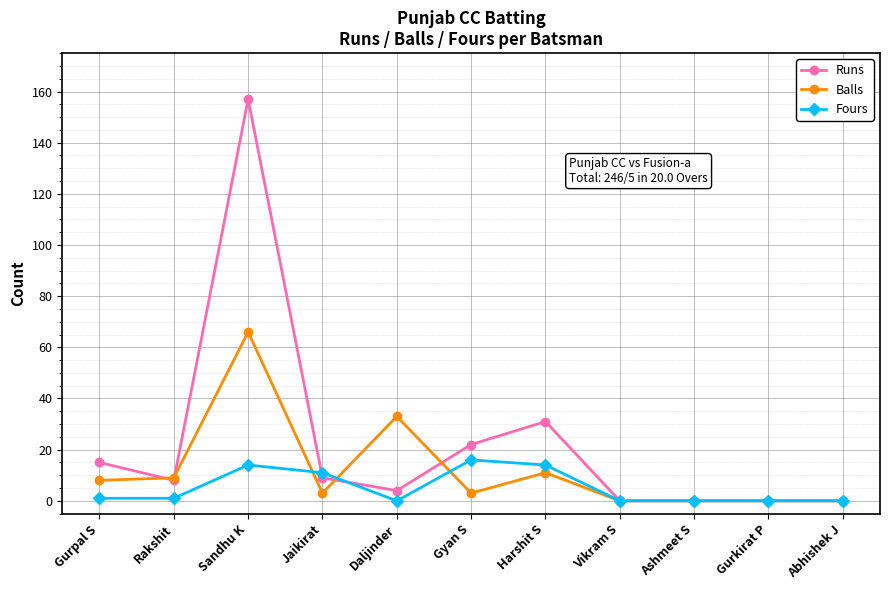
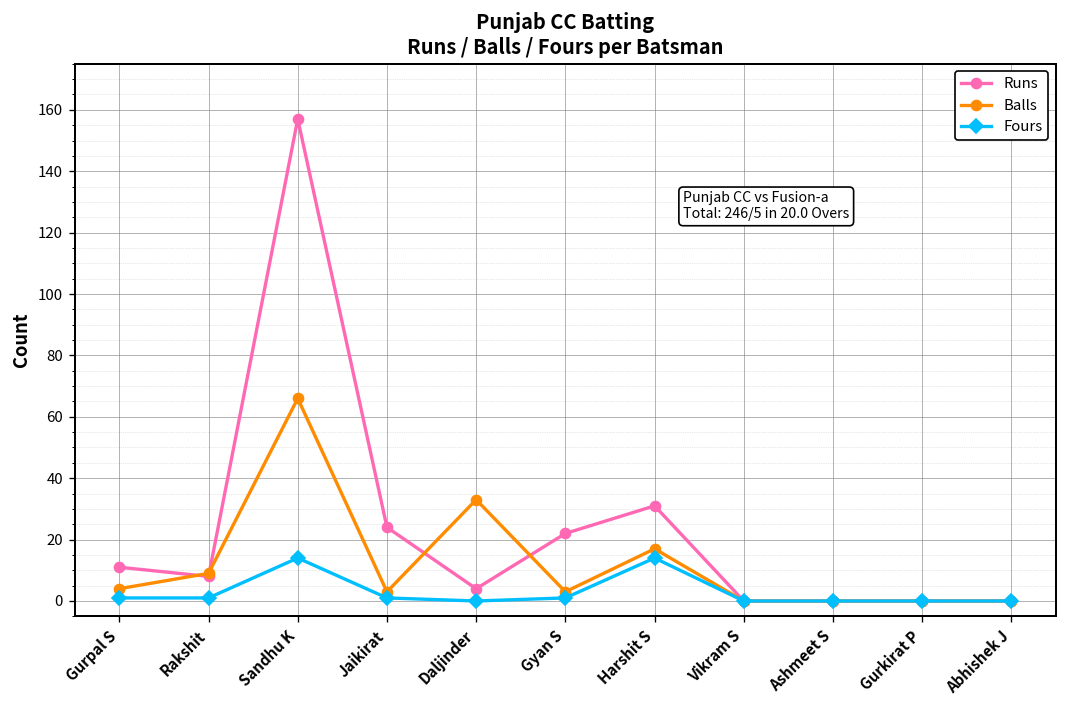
  {
    "Runs": {
-     "Gurpal S": 15,
+     "Gurpal S": 11,
      "Rakshit": 8,
      "Sandhu K": 157,
-     "Jaikirat": 9,
+     "Jaikirat": 24,
      "Daljinder": 4,
      "Gyan S": 22,
      "Harshit S": 31
    },
    "Balls": {
-     "Gurpal S": 8,
+     "Gurpal S": 4,
      "Rakshit": 9,
      "Sandhu K": 66,
      "Jaikirat": 3,
      "Daljinder": 33,
      "Gyan S": 3,
-     "Harshit S": 11
+     "Harshit S": 17
    },
    "Fours": {
      "Gurpal S": 1,
      "Rakshit": 1,
      "Sandhu K": 14,
-     "Jaikirat": 11,
+     "Jaikirat": 1,
      "Daljinder": 0,
-     "Gyan S": 16,
+     "Gyan S": 1,
      "Harshit S": 14
    }
  }
